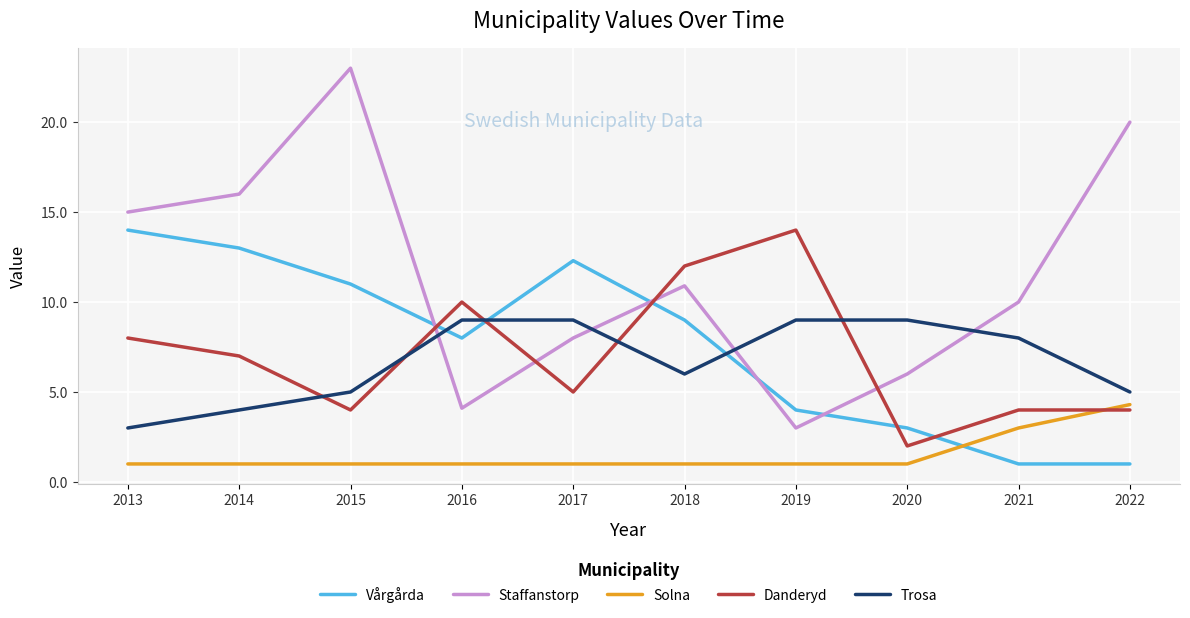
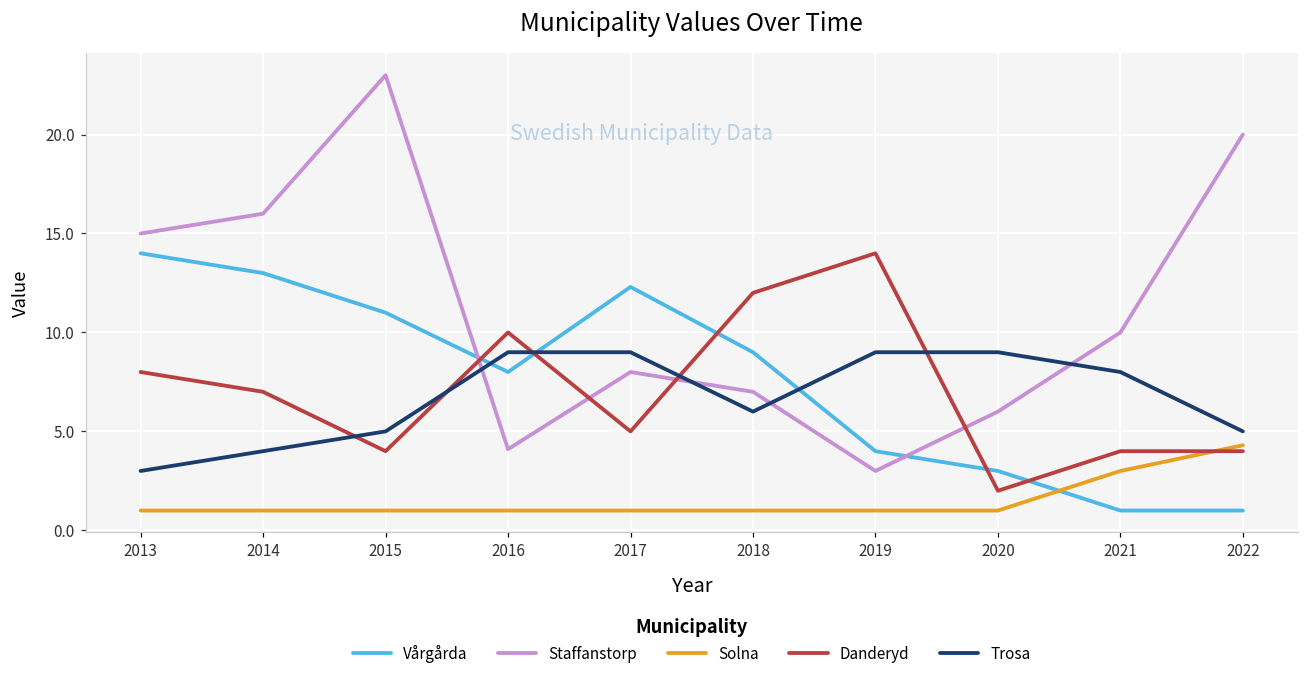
  {
    "Vårgårda": {
      "2013": 14.0,
      "2014": 13.0,
      "2015": 11.0,
      "2016": 8.0,
      "2017": 12.3,
      "2018": 9.0,
      "2019": 4.0,
      "2020": 3.0,
      "2021": 1.0,
      "2022": 1.0
    },
    "Staffanstorp": {
      "2013": 15.0,
      "2014": 16.0,
      "2015": 23.0,
      "2016": 4.1,
      "2017": 8.0,
-     "2018": 10.9,
+     "2018": 7.0,
      "2019": 3.0,
      "2020": 6.0,
      "2021": 10.0,
      "2022": 20.0
    },
    "Solna": {
      "2013": 1.0,
      "2014": 1.0,
      "2015": 1.0,
      "2016": 1.0,
      "2017": 1.0,
      "2018": 1.0,
      "2019": 1.0,
      "2020": 1.0,
      "2021": 3.0,
      "2022": 4.3
    },
    "Danderyd": {
      "2013": 8.0,
      "2014": 7.0,
      "2015": 4.0,
      "2016": 10.0,
      "2017": 5.0,
      "2018": 12.0,
      "2019": 14.0,
      "2020": 2.0,
      "2021": 4.0,
      "2022": 4.0
    },
    "Trosa": {
      "2013": 3.0,
      "2014": 4.0,
      "2015": 5.0,
      "2016": 9.0,
      "2017": 9.0,
      "2018": 6.0,
      "2019": 9.0,
      "2020": 9.0,
      "2021": 8.0,
      "2022": 5.0
    }
  }
